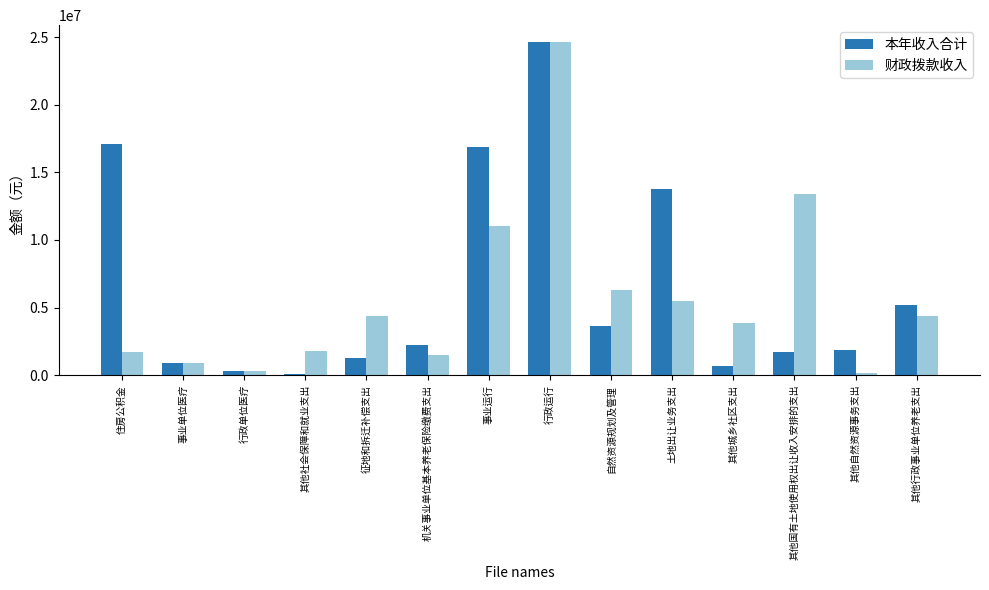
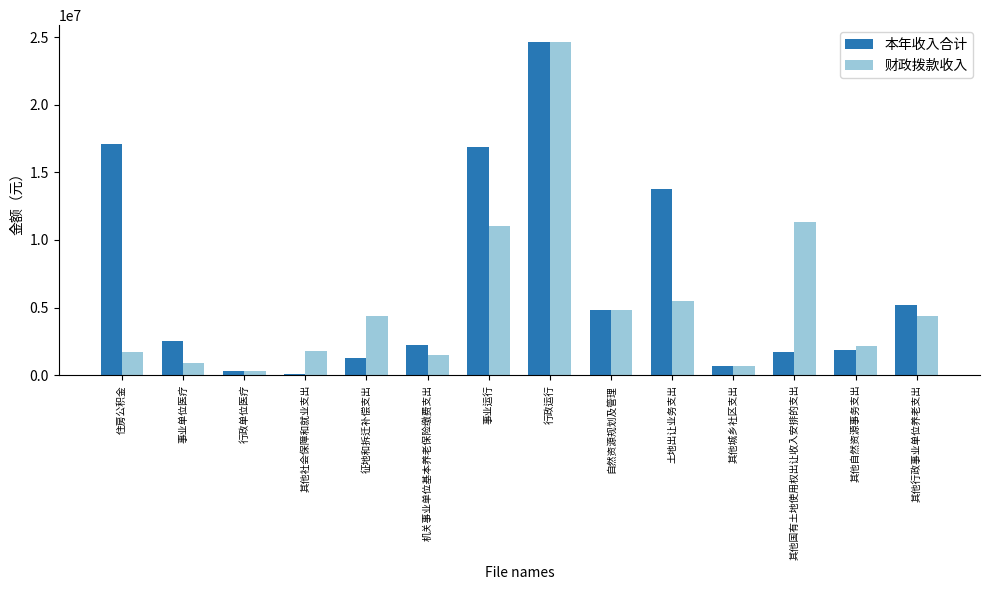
  {
    "本年收入合计": {
      "住房公积金": 17100000,
-     "事业单位医疗": 900000,
+     "事业单位医疗": 2600000,
      "行政单位医疗": 300000,
      "征地和拆迁补偿支出": 1300000,
      "机关事业单位基本养老保险缴费支出": 2200000,
      "事业运行": 16900000,
      "行政运行": 24600000,
-     "自然资源规划及管理": 3700000,
+     "自然资源规划及管理": 4800000,
      "土地出让业务支出": 13800000,
      "其他城乡社区支出": 700000,
      "其他国有土地使用权出让收入安排的支出": 1700000,
      "其他自然资源事务支出": 1900000,
      "其他行政事业单位养老支出": 5200000
    },
    "财政拨款收入": {
      "住房公积金": 1700000,
      "事业单位医疗": 900000,
      "行政单位医疗": 300000,
      "其他社会保障和就业支出": 1800000,
      "征地和拆迁补偿支出": 4400000,
      "机关事业单位基本养老保险缴费支出": 1500000,
      "事业运行": 11100000,
      "行政运行": 24600000,
-     "自然资源规划及管理": 6300000,
+     "自然资源规划及管理": 4800000,
      "土地出让业务支出": 5500000,
-     "其他城乡社区支出": 3900000,
-     "其他国有土地使用权出让收入安排的支出": 13400000,
-     "其他自然资源事务支出": 100000,
+     "其他城乡社区支出": 700000,
+     "其他国有土地使用权出让收入安排的支出": 11300000,
+     "其他自然资源事务支出": 2100000,
      "其他行政事业单位养老支出": 4400000
    }
  }
